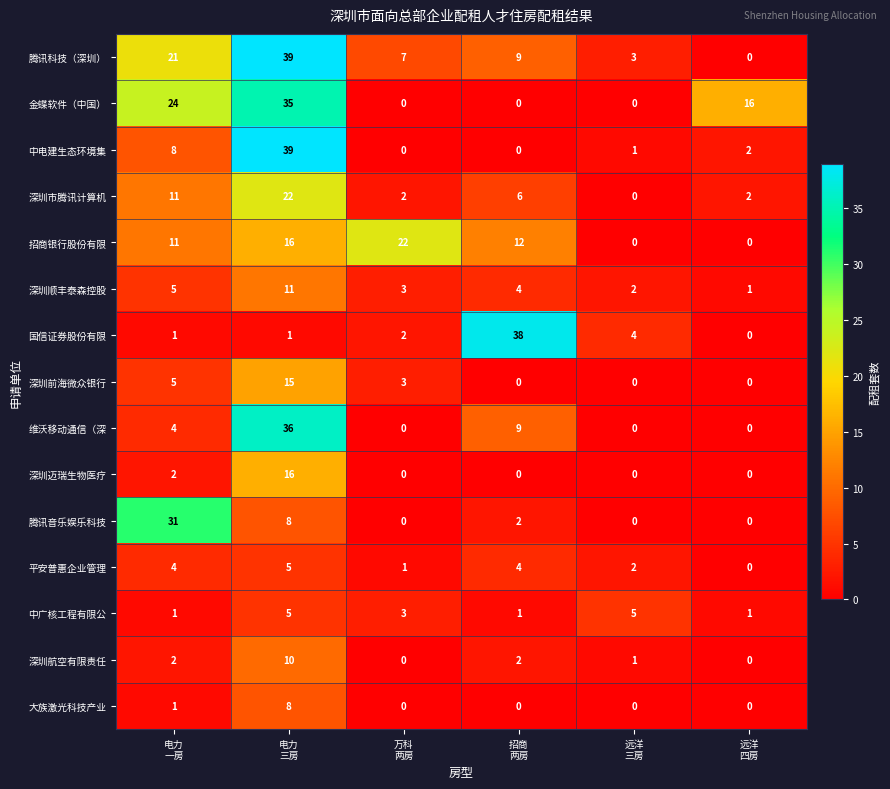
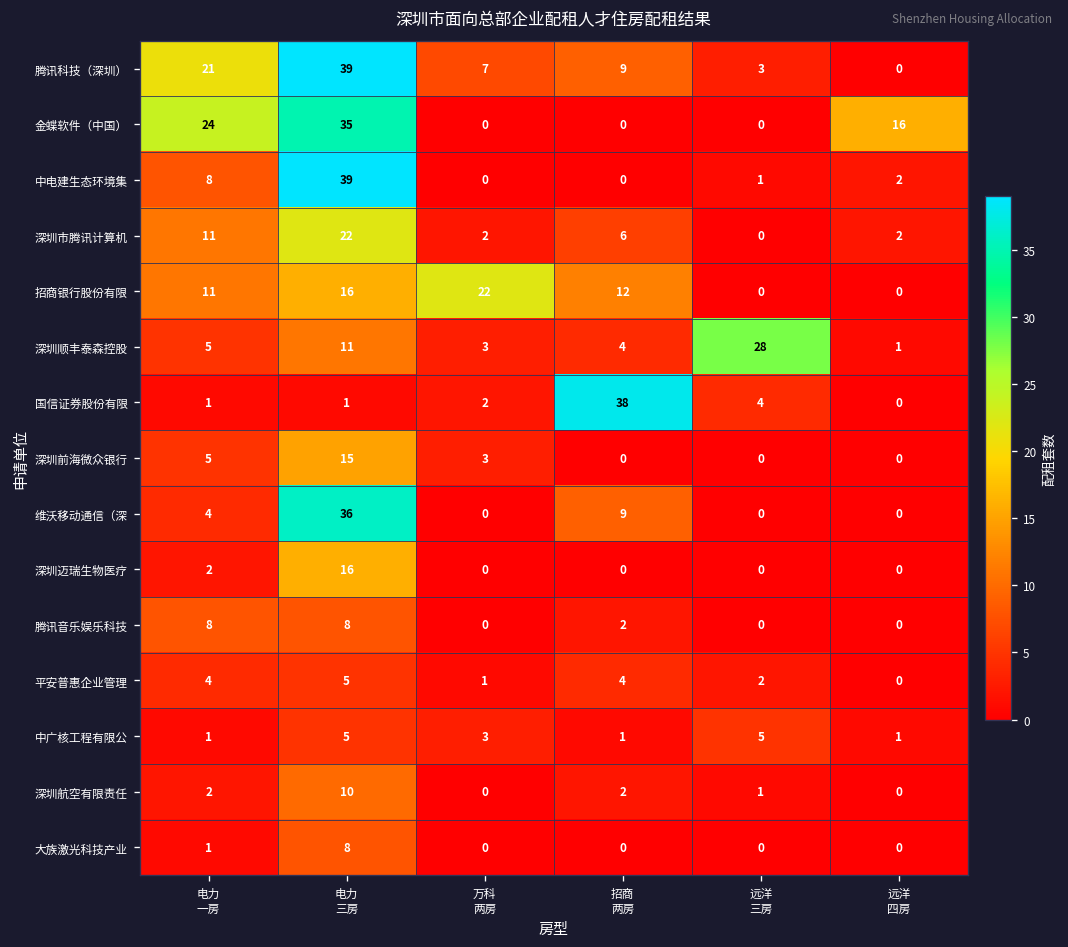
  {
    "腾讯科技（深圳）": {
      "电力 一房": 21,
      "电力 三房": 39,
      "万科 两房": 7,
      "招商 两房": 9,
      "远洋 三房": 3,
      "远洋 四房": 0
    },
    "金蝶软件（中国）": {
      "电力 一房": 24,
      "电力 三房": 35,
      "万科 两房": 0,
      "招商 两房": 0,
      "远洋 三房": 0,
      "远洋 四房": 16
    },
    "中电建生态环境集": {
      "电力 一房": 8,
      "电力 三房": 39,
      "万科 两房": 0,
      "招商 两房": 0,
      "远洋 三房": 1,
      "远洋 四房": 2
    },
    "深圳市腾讯计算机": {
      "电力 一房": 11,
      "电力 三房": 22,
      "万科 两房": 2,
      "招商 两房": 6,
      "远洋 三房": 0,
      "远洋 四房": 2
    },
    "招商银行股份有限": {
      "电力 一房": 11,
      "电力 三房": 16,
      "万科 两房": 22,
      "招商 两房": 12,
      "远洋 三房": 0,
      "远洋 四房": 0
    },
    "深圳顺丰泰森控股": {
      "电力 一房": 5,
      "电力 三房": 11,
      "万科 两房": 3,
      "招商 两房": 4,
-     "远洋 三房": 2,
+     "远洋 三房": 28,
      "远洋 四房": 1
    },
    "国信证券股份有限": {
      "电力 一房": 1,
      "电力 三房": 1,
      "万科 两房": 2,
      "招商 两房": 38,
      "远洋 三房": 4,
      "远洋 四房": 0
    },
    "深圳前海微众银行": {
      "电力 一房": 5,
      "电力 三房": 15,
      "万科 两房": 3,
      "招商 两房": 0,
      "远洋 三房": 0,
      "远洋 四房": 0
    },
    "维沃移动通信（深": {
      "电力 一房": 4,
      "电力 三房": 36,
      "万科 两房": 0,
      "招商 两房": 9,
      "远洋 三房": 0,
      "远洋 四房": 0
    },
    "深圳迈瑞生物医疗": {
      "电力 一房": 2,
      "电力 三房": 16,
      "万科 两房": 0,
      "招商 两房": 0,
      "远洋 三房": 0,
      "远洋 四房": 0
    },
    "腾讯音乐娱乐科技": {
-     "电力 一房": 31,
+     "电力 一房": 8,
      "电力 三房": 8,
      "万科 两房": 0,
      "招商 两房": 2,
      "远洋 三房": 0,
      "远洋 四房": 0
    },
    "平安普惠企业管理": {
      "电力 一房": 4,
      "电力 三房": 5,
      "万科 两房": 1,
      "招商 两房": 4,
      "远洋 三房": 2,
      "远洋 四房": 0
    },
    "中广核工程有限公": {
      "电力 一房": 1,
      "电力 三房": 5,
      "万科 两房": 3,
      "招商 两房": 1,
      "远洋 三房": 5,
      "远洋 四房": 1
    },
    "深圳航空有限责任": {
      "电力 一房": 2,
      "电力 三房": 10,
      "万科 两房": 0,
      "招商 两房": 2,
      "远洋 三房": 1,
      "远洋 四房": 0
    },
    "大族激光科技产业": {
      "电力 一房": 1,
      "电力 三房": 8,
      "万科 两房": 0,
      "招商 两房": 0,
      "远洋 三房": 0,
      "远洋 四房": 0
    }
  }
